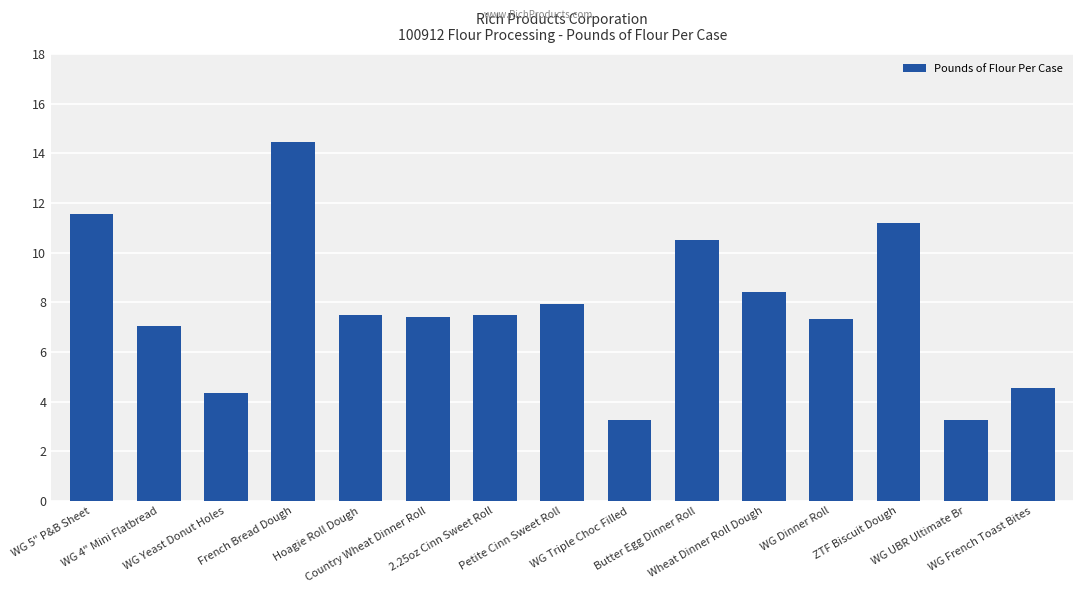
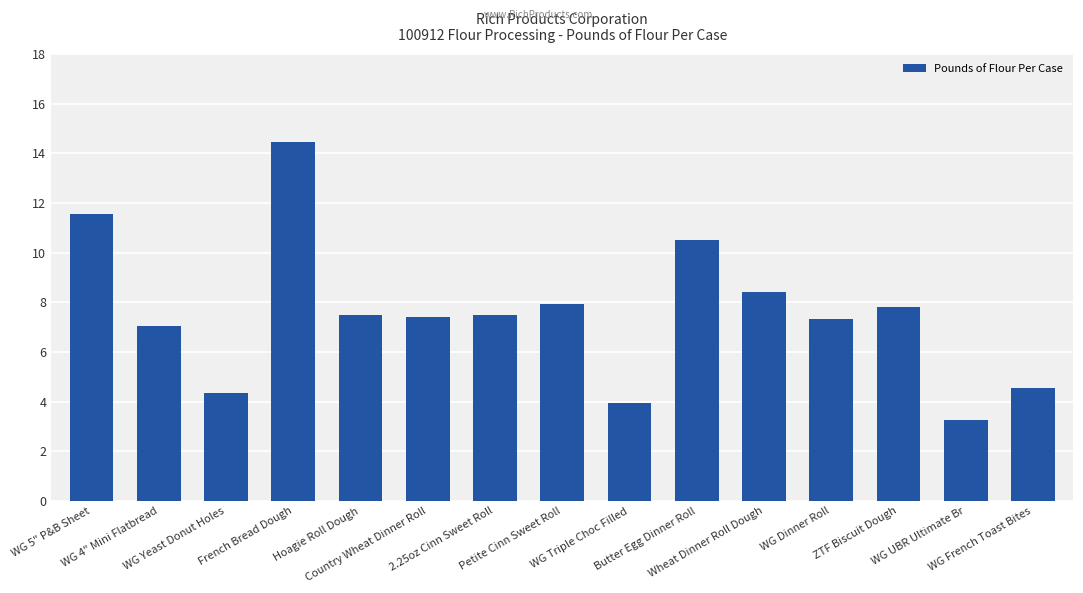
  {
    "WG 5\" P&B Sheet": 11.5,
    "WG 4\" Mini Flatbread": 7.1,
    "WG Yeast Donut Holes": 4.3,
    "French Bread Dough": 14.5,
    "Hoagie Roll Dough": 7.5,
    "Country Wheat Dinner Roll": 7.4,
    "2.25oz Cinn Sweet Roll": 7.5,
    "Petite Cinn Sweet Roll": 8.0,
-   "WG Triple Choc Filled": 3.3,
+   "WG Triple Choc Filled": 4.0,
    "Butter Egg Dinner Roll": 10.5,
    "Wheat Dinner Roll Dough": 8.4,
    "WG Dinner Roll": 7.3,
-   "ZTF Biscuit Dough": 11.2,
+   "ZTF Biscuit Dough": 7.8,
    "WG UBR Ultimate Br": 3.3,
    "WG French Toast Bites": 4.6
  }
